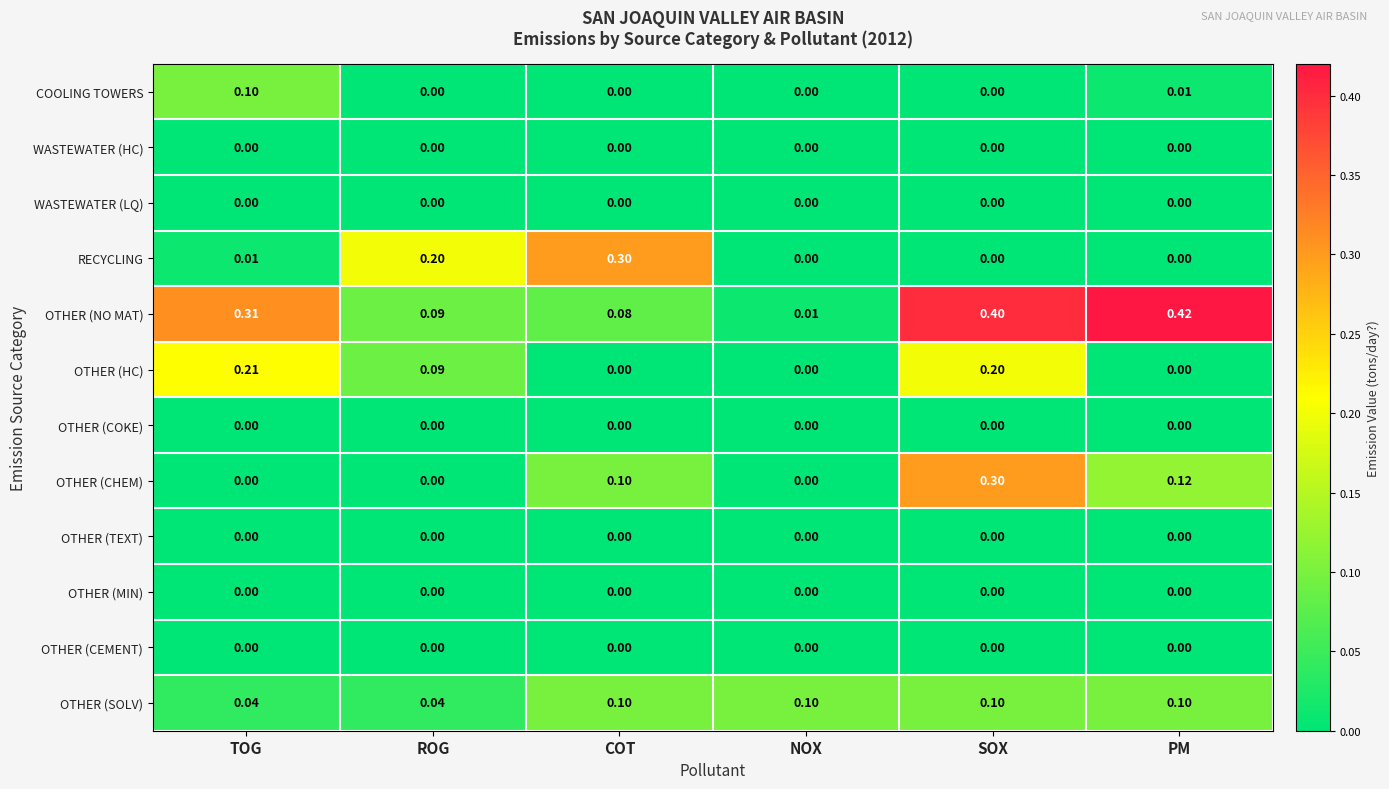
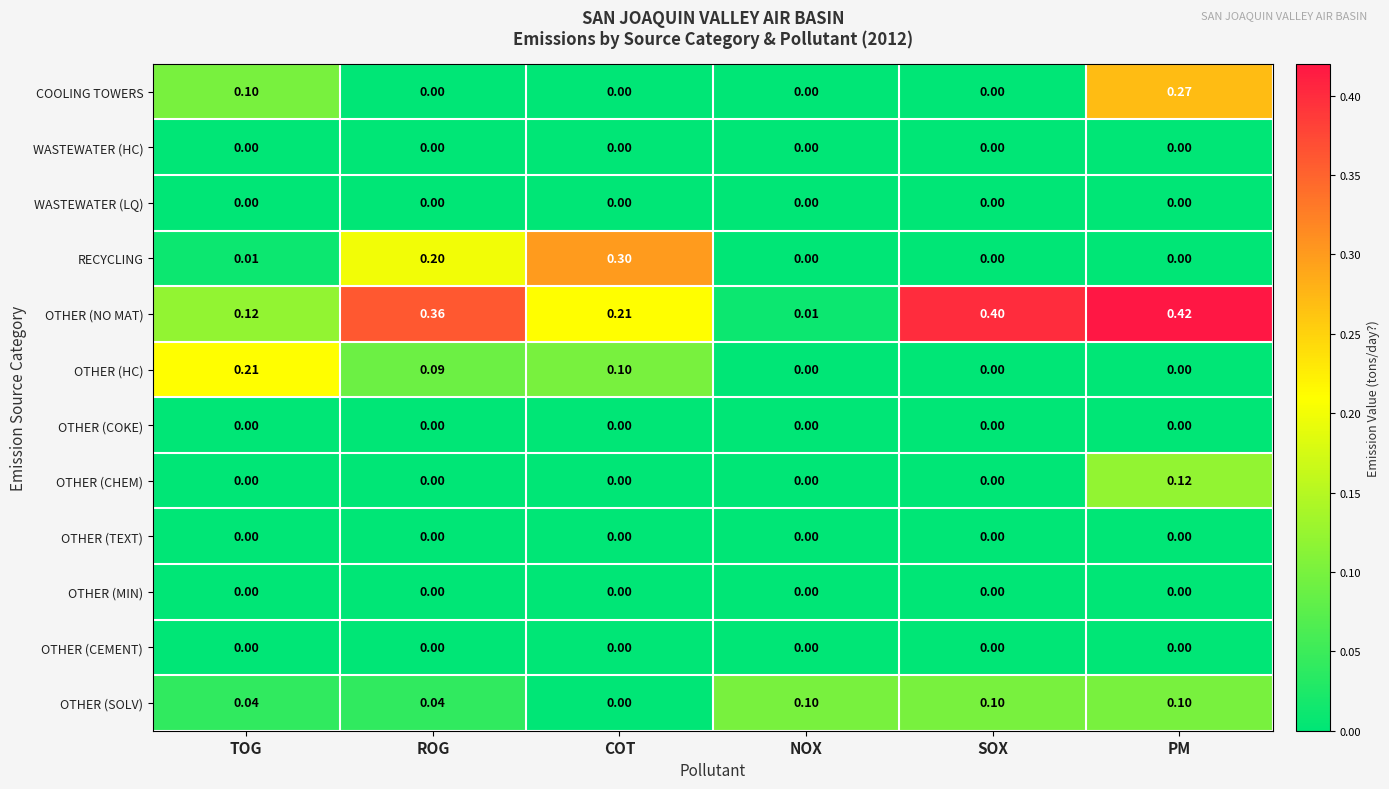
  {
    "COOLING TOWERS": {
      "TOG": 0.10,
      "ROG": 0.00,
      "COT": 0.00,
      "NOX": 0.00,
      "SOX": 0.00,
-     "PM": 0.01
+     "PM": 0.27
    },
    "WASTEWATER (HC)": {
      "TOG": 0.00,
      "ROG": 0.00,
      "COT": 0.00,
      "NOX": 0.00,
      "SOX": 0.00,
      "PM": 0.00
    },
    "WASTEWATER (LQ)": {
      "TOG": 0.00,
      "ROG": 0.00,
      "COT": 0.00,
      "NOX": 0.00,
      "SOX": 0.00,
      "PM": 0.00
    },
    "RECYCLING": {
      "TOG": 0.01,
      "ROG": 0.20,
      "COT": 0.30,
      "NOX": 0.00,
      "SOX": 0.00,
      "PM": 0.00
    },
    "OTHER (NO MAT)": {
-     "TOG": 0.31,
-     "ROG": 0.09,
-     "COT": 0.08,
+     "TOG": 0.12,
+     "ROG": 0.36,
+     "COT": 0.21,
      "NOX": 0.01,
      "SOX": 0.40,
      "PM": 0.42
    },
    "OTHER (HC)": {
      "TOG": 0.21,
      "ROG": 0.09,
-     "COT": 0.00,
+     "COT": 0.10,
      "NOX": 0.00,
-     "SOX": 0.20,
+     "SOX": 0.00,
      "PM": 0.00
    },
    "OTHER (COKE)": {
      "TOG": 0.00,
      "ROG": 0.00,
      "COT": 0.00,
      "NOX": 0.00,
      "SOX": 0.00,
      "PM": 0.00
    },
    "OTHER (CHEM)": {
      "TOG": 0.00,
      "ROG": 0.00,
-     "COT": 0.10,
+     "COT": 0.00,
      "NOX": 0.00,
-     "SOX": 0.30,
+     "SOX": 0.00,
      "PM": 0.12
    },
    "OTHER (TEXT)": {
      "TOG": 0.00,
      "ROG": 0.00,
      "COT": 0.00,
      "NOX": 0.00,
      "SOX": 0.00,
      "PM": 0.00
    },
    "OTHER (MIN)": {
      "TOG": 0.00,
      "ROG": 0.00,
      "COT": 0.00,
      "NOX": 0.00,
      "SOX": 0.00,
      "PM": 0.00
    },
    "OTHER (CEMENT)": {
      "TOG": 0.00,
      "ROG": 0.00,
      "COT": 0.00,
      "NOX": 0.00,
      "SOX": 0.00,
      "PM": 0.00
    },
    "OTHER (SOLV)": {
      "TOG": 0.04,
      "ROG": 0.04,
-     "COT": 0.10,
+     "COT": 0.00,
      "NOX": 0.10,
      "SOX": 0.10,
      "PM": 0.10
    }
  }
